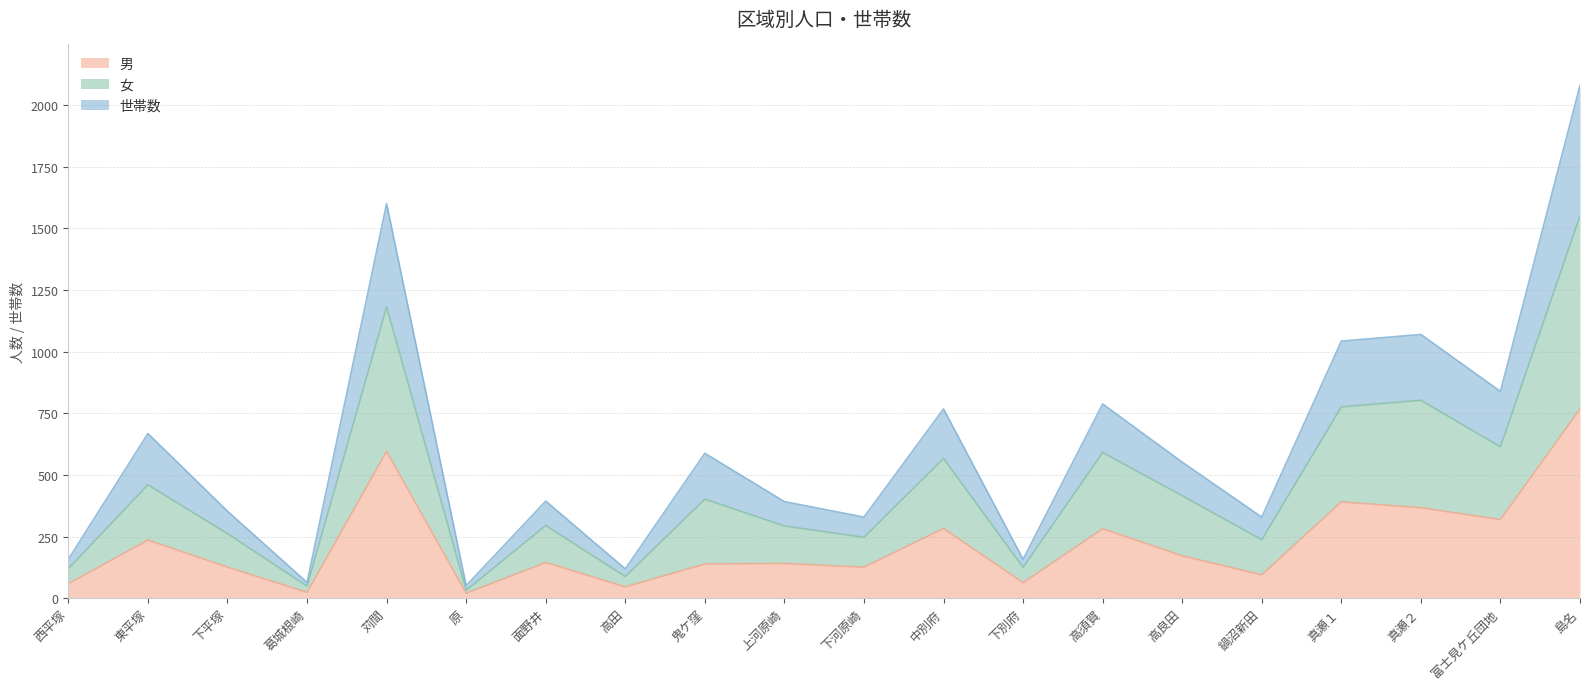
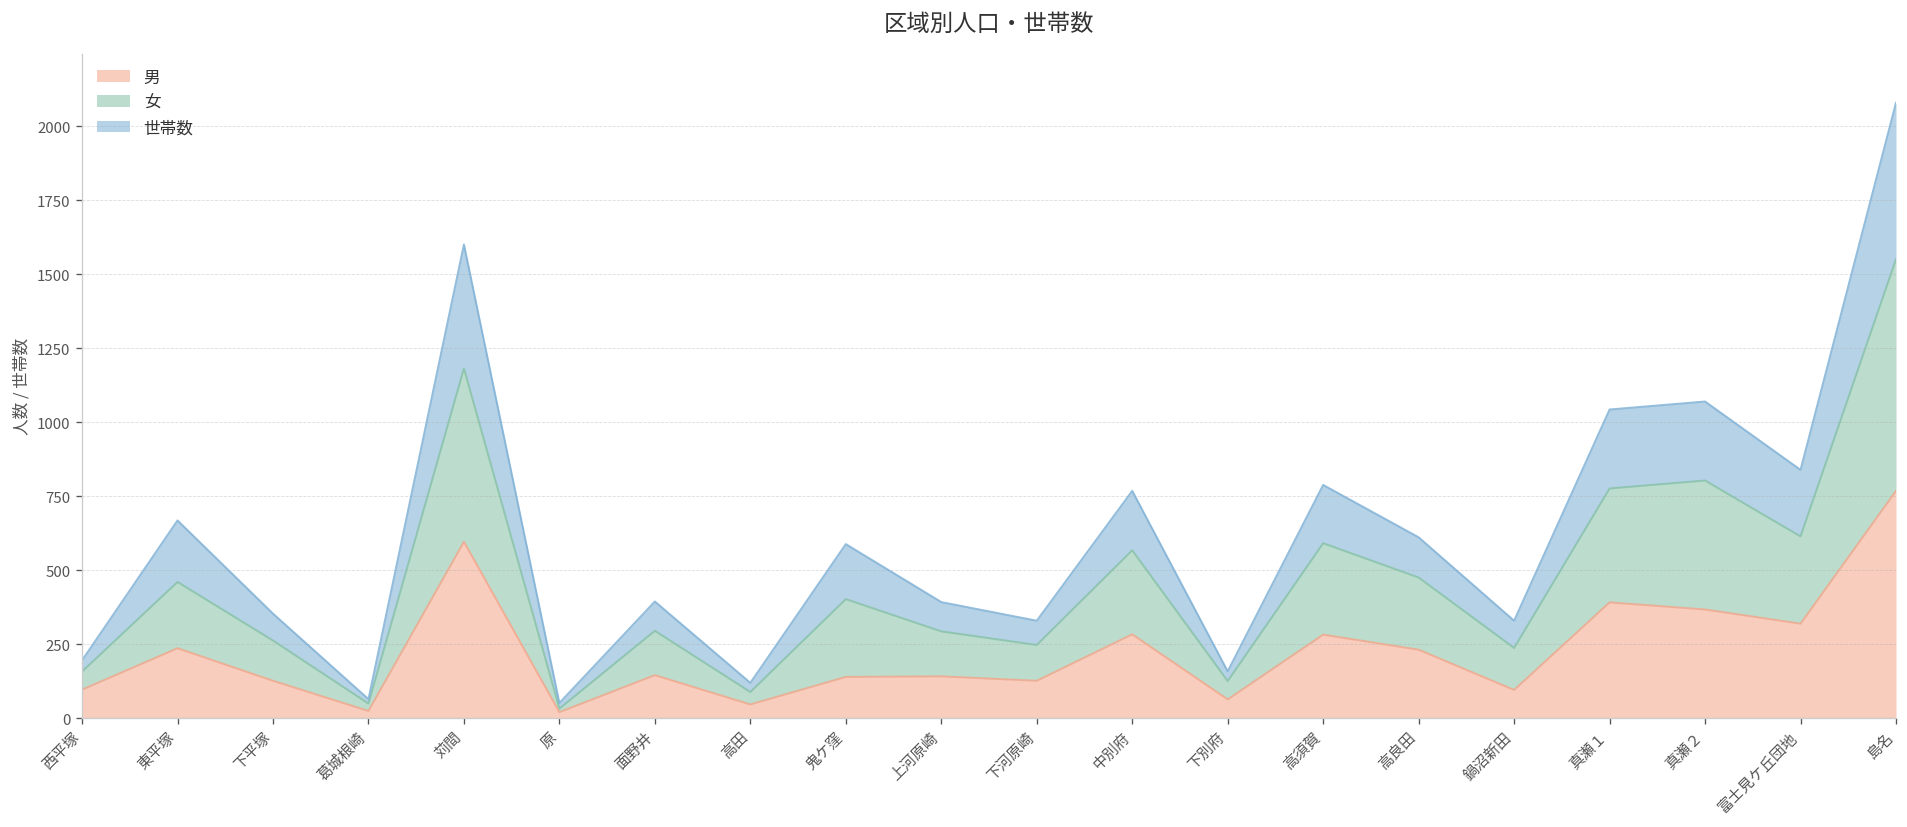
  {
    "男": {
-     "西平塚": 60,
+     "西平塚": 100,
      "東平塚": 240,
      "下平塚": 130,
      "葛城根崎": 20,
      "苅間": 600,
      "原": 20,
      "面野井": 150,
      "高田": 50,
      "鬼ケ窪": 140,
      "上河原崎": 140,
      "下河原崎": 130,
      "中別府": 280,
      "下別府": 60,
      "高須賀": 280,
-     "高良田": 170,
+     "高良田": 230,
      "鍋沼新田": 100,
      "真瀬１": 390,
      "真瀬２": 370,
      "富士見ケ丘団地": 320,
      "島名": 770
    }
  }
